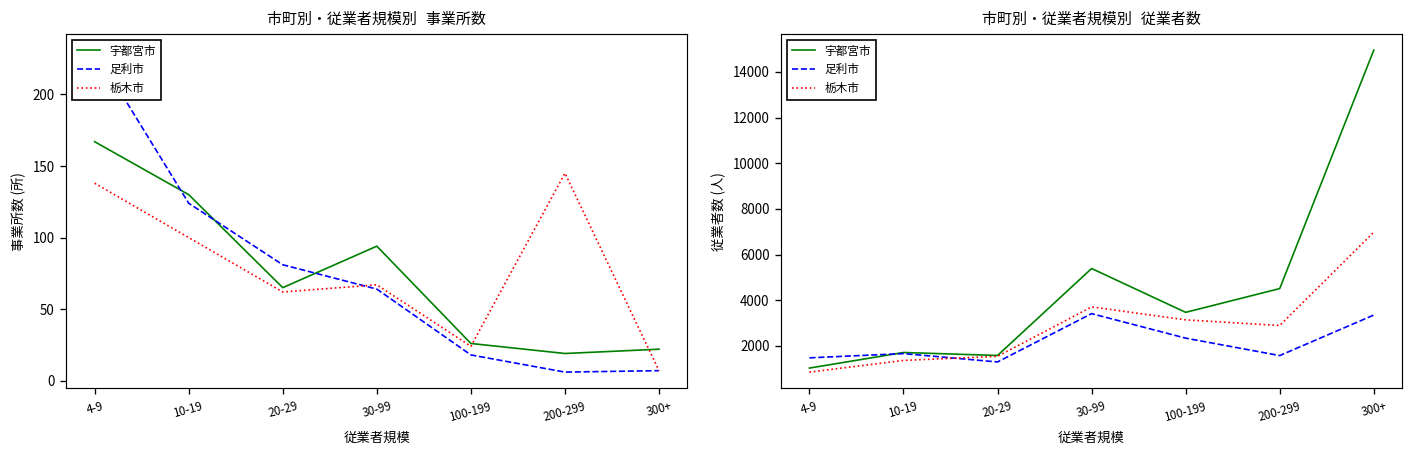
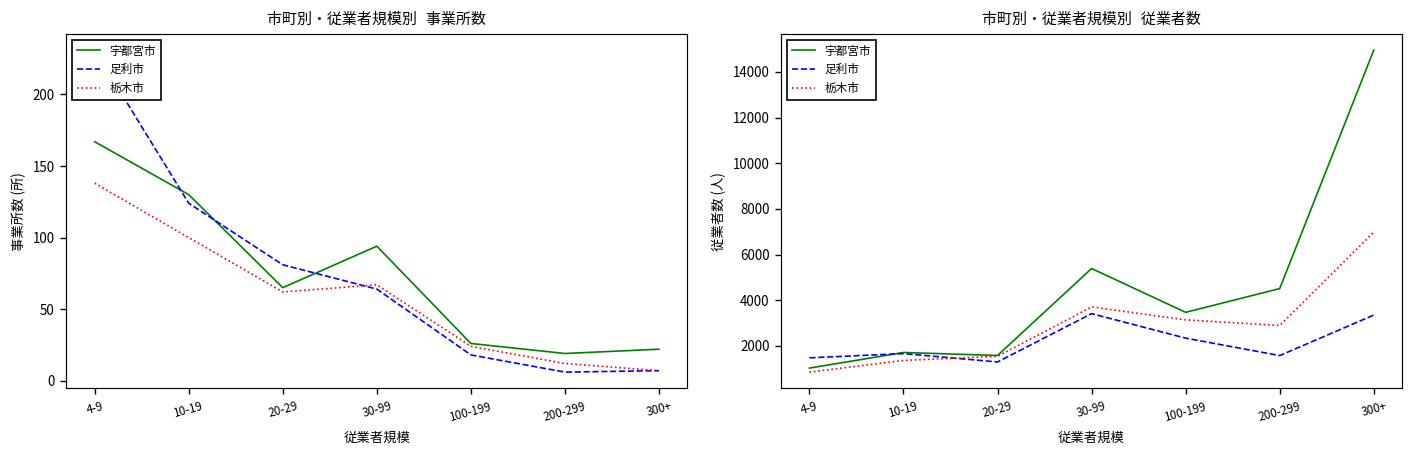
  {
    "市町別・従業者規模別 事業所数": {
      "宇都宮市": {
        "4-9": 167,
        "10-19": 130,
        "20-29": 65,
        "30-99": 94,
        "200-299": 19,
        "300+": 22
      },
      "足利市": {
        "10-19": 124,
        "20-29": 81,
        "30-99": 64,
        "100-199": 18,
        "200-299": 6
      },
      "栃木市": {
        "4-9": 138,
        "10-19": 100,
        "20-29": 62,
        "30-99": 67,
-       "200-299": 145
+       "200-299": 12
      }
    },
    "市町別・従業者規模別 従業者数": {
      "宇都宮市": {
        "4-9": 1000,
        "30-99": 5400,
        "100-199": 3500,
        "200-299": 4500,
        "300+": 15000
      },
      "足利市": {
        "4-9": 1500,
        "20-29": 1300,
        "30-99": 3400,
        "100-199": 2300,
        "200-299": 1600,
        "300+": 3300
      },
      "栃木市": {
        "4-9": 800,
        "10-19": 1400,
        "30-99": 3700,
        "100-199": 3100,
        "200-299": 2900,
        "300+": 7000
      }
    }
  }
